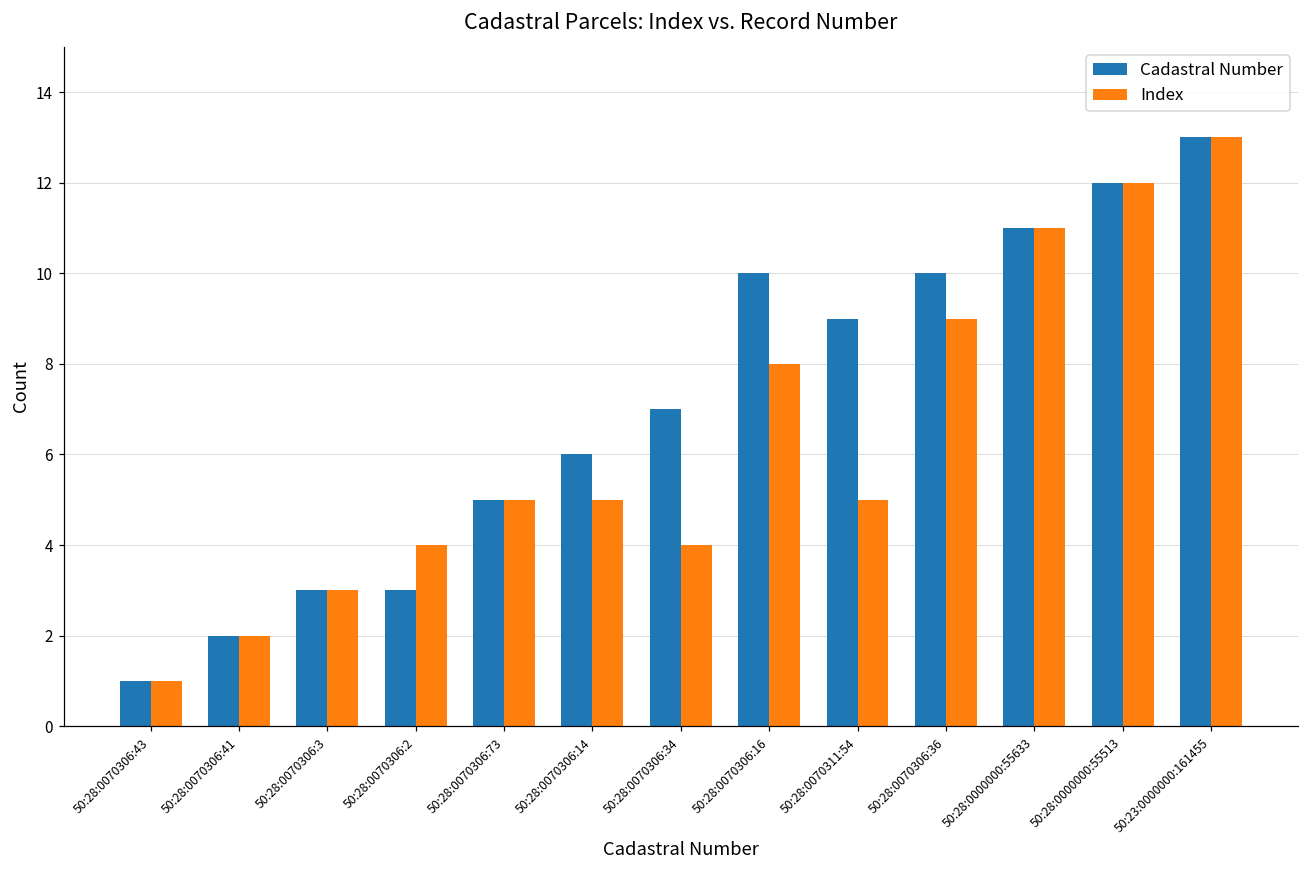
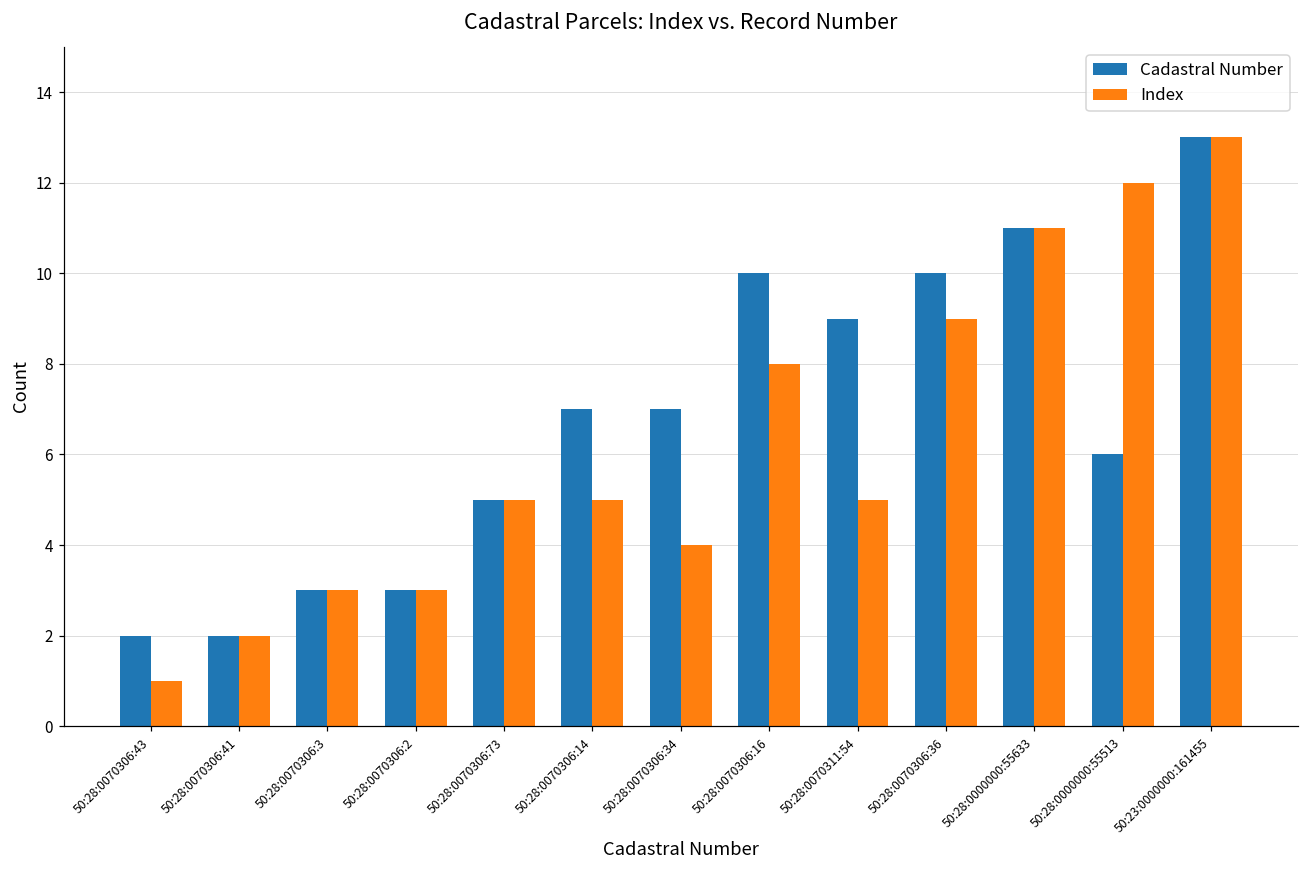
  {
    "Cadastral Number": {
-     "50:28:0070306:43": 1,
+     "50:28:0070306:43": 2,
      "50:28:0070306:41": 2,
      "50:28:0070306:3": 3,
      "50:28:0070306:2": 3,
      "50:28:0070306:73": 5,
-     "50:28:0070306:14": 6,
+     "50:28:0070306:14": 7,
      "50:28:0070306:34": 7,
      "50:28:0070306:16": 10,
      "50:28:0070311:54": 9,
      "50:28:0070306:36": 10,
      "50:28:0000000:55633": 11,
-     "50:28:0000000:55513": 12,
+     "50:28:0000000:55513": 6,
      "50:23:0000000:161455": 13
    },
    "Index": {
      "50:28:0070306:43": 1,
      "50:28:0070306:41": 2,
      "50:28:0070306:3": 3,
-     "50:28:0070306:2": 4,
+     "50:28:0070306:2": 3,
      "50:28:0070306:73": 5,
      "50:28:0070306:14": 5,
      "50:28:0070306:34": 4,
      "50:28:0070306:16": 8,
      "50:28:0070311:54": 5,
      "50:28:0070306:36": 9,
      "50:28:0000000:55633": 11,
      "50:28:0000000:55513": 12,
      "50:23:0000000:161455": 13
    }
  }
